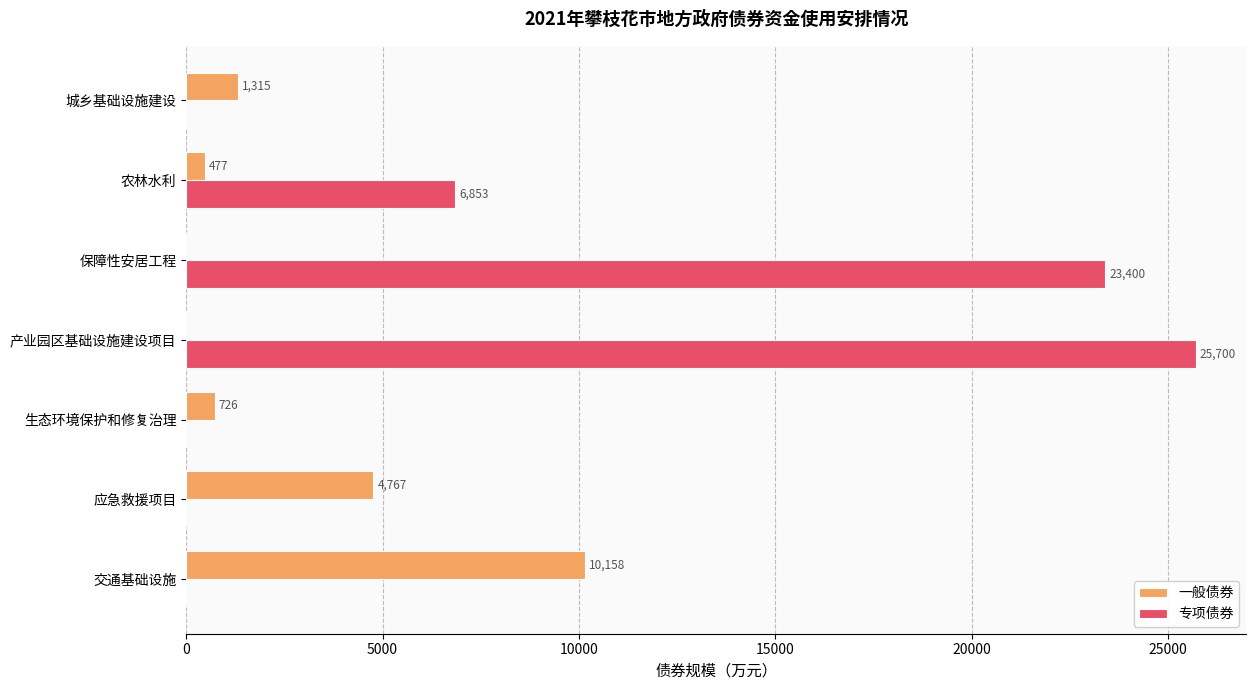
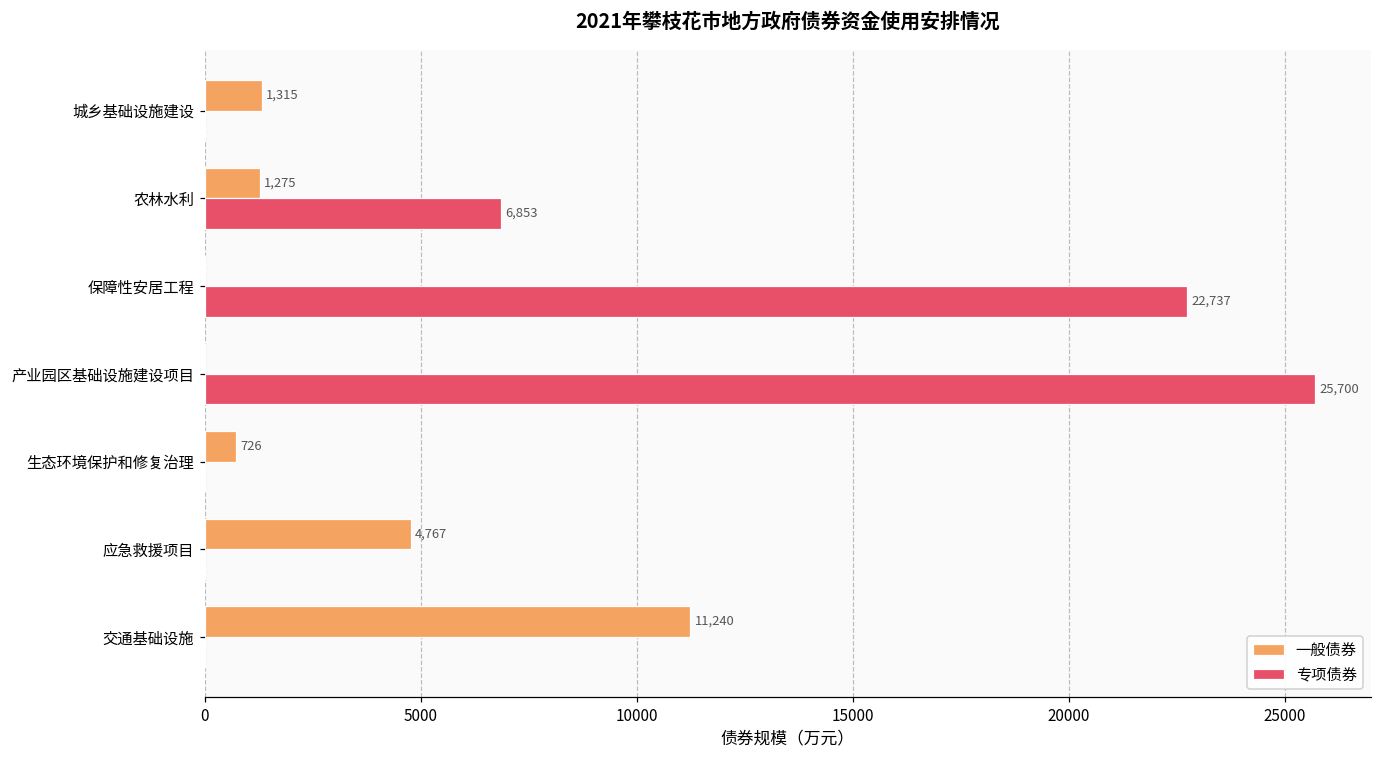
  {
    "一般债券": {
      "城乡基础设施建设": "1,315",
-     "农林水利": "477",
+     "农林水利": "1,275",
      "生态环境保护和修复治理": "726",
      "应急救援项目": "4,767",
-     "交通基础设施": "10,158"
+     "交通基础设施": "11,240"
    },
    "专项债券": {
      "农林水利": "6,853",
-     "保障性安居工程": "23,400",
+     "保障性安居工程": "22,737",
      "产业园区基础设施建设项目": "25,700"
    }
  }
